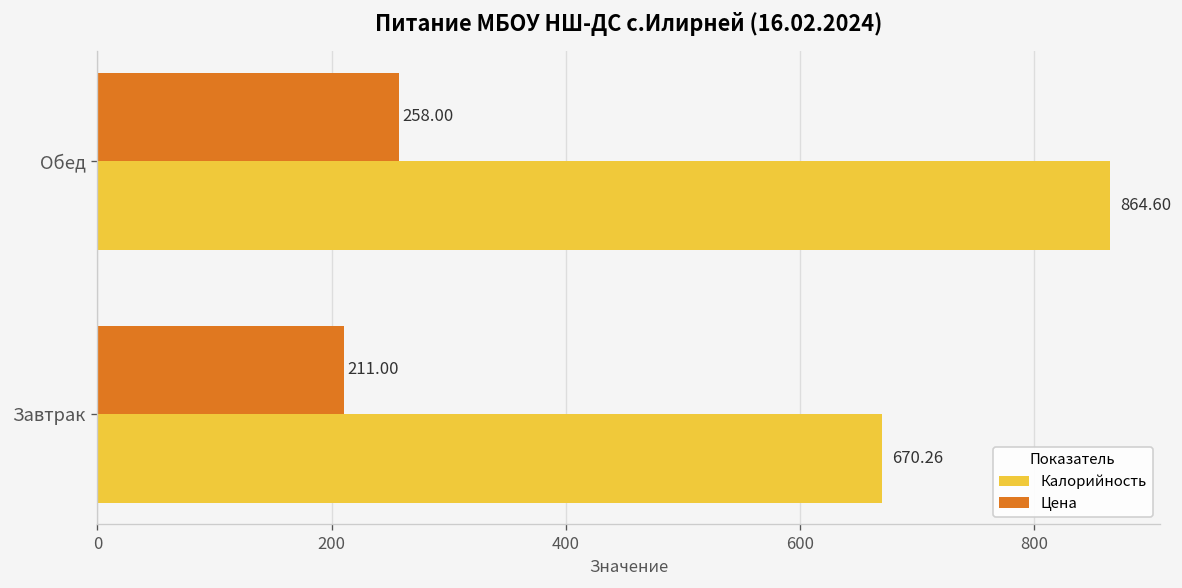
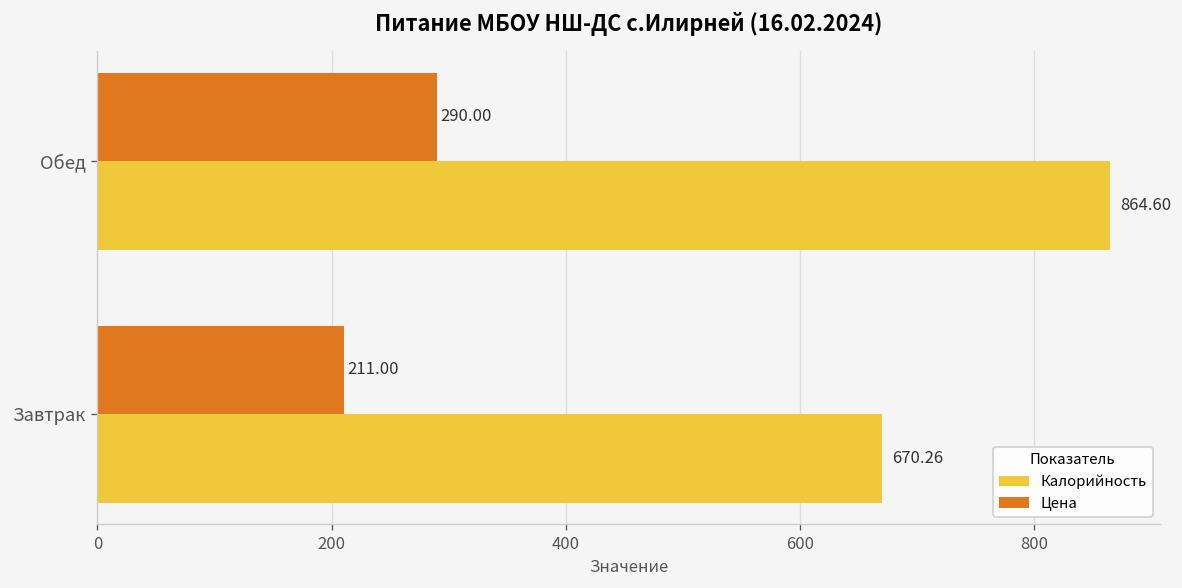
  {
    "Калорийность": {
      "Обед": 864.60,
      "Завтрак": 670.26
    },
    "Цена": {
-     "Обед": 258.00,
+     "Обед": 290.00,
      "Завтрак": 211.00
    }
  }
